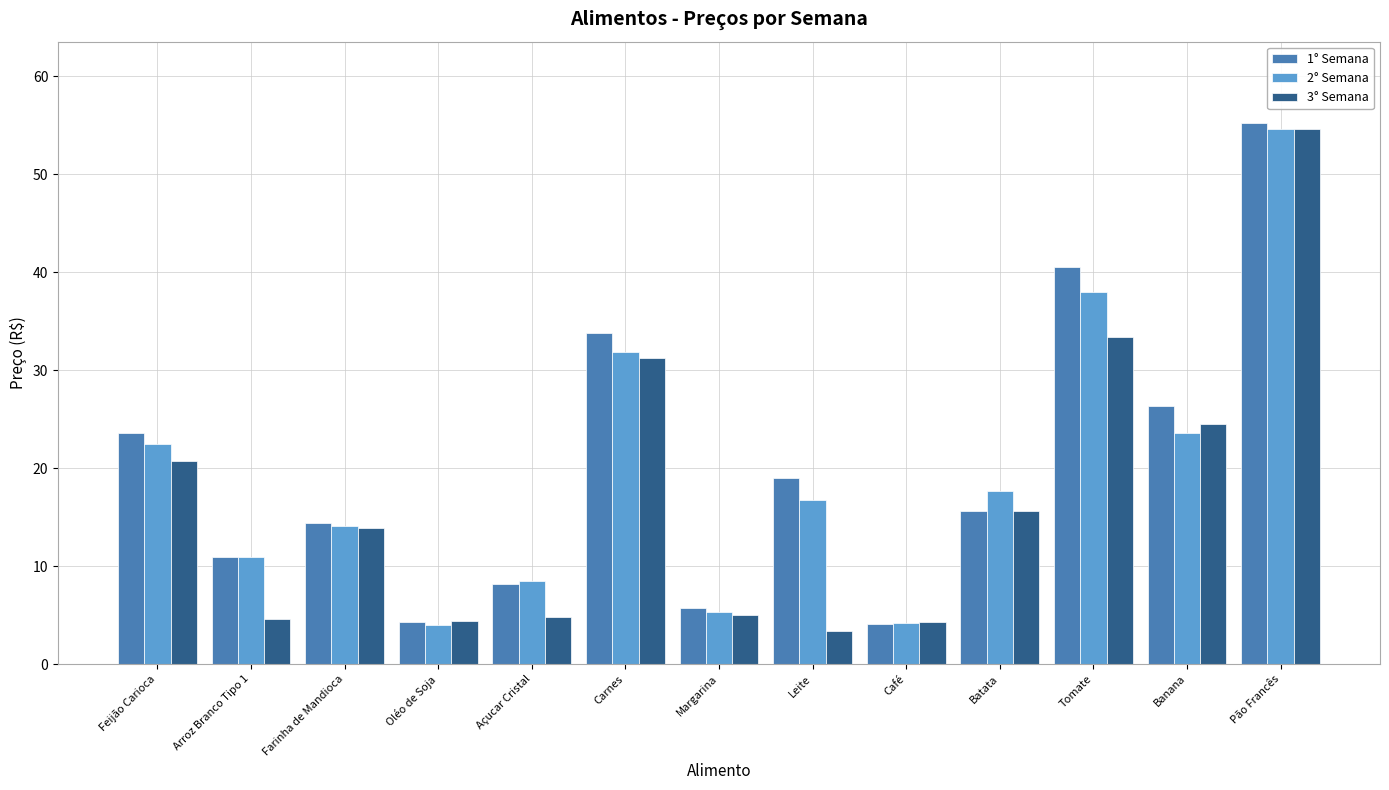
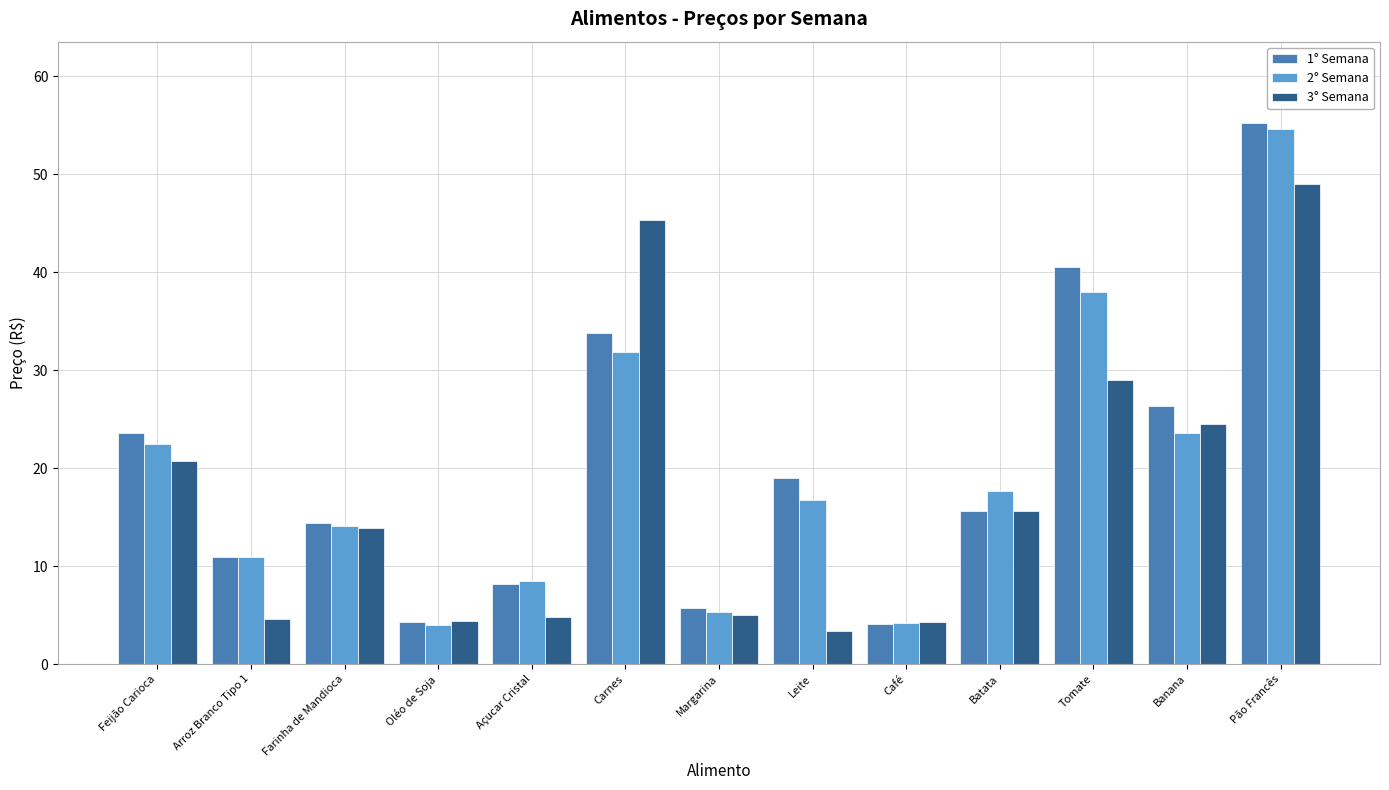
  {
    "3° Semana": {
      "Feijão Carioca": 21,
      "Arroz Branco Tipo 1": 5,
      "Farinha de Mandioca": 14,
      "Oléo de Soja": 4,
      "Açucar Cristal": 5,
-     "Carnes": 31,
+     "Carnes": 45,
      "Margarina": 5,
      "Leite": 3,
      "Café": 4,
      "Batata": 16,
-     "Tomate": 33,
+     "Tomate": 29,
      "Banana": 24,
-     "Pão Francês": 55
+     "Pão Francês": 49
    }
  }
